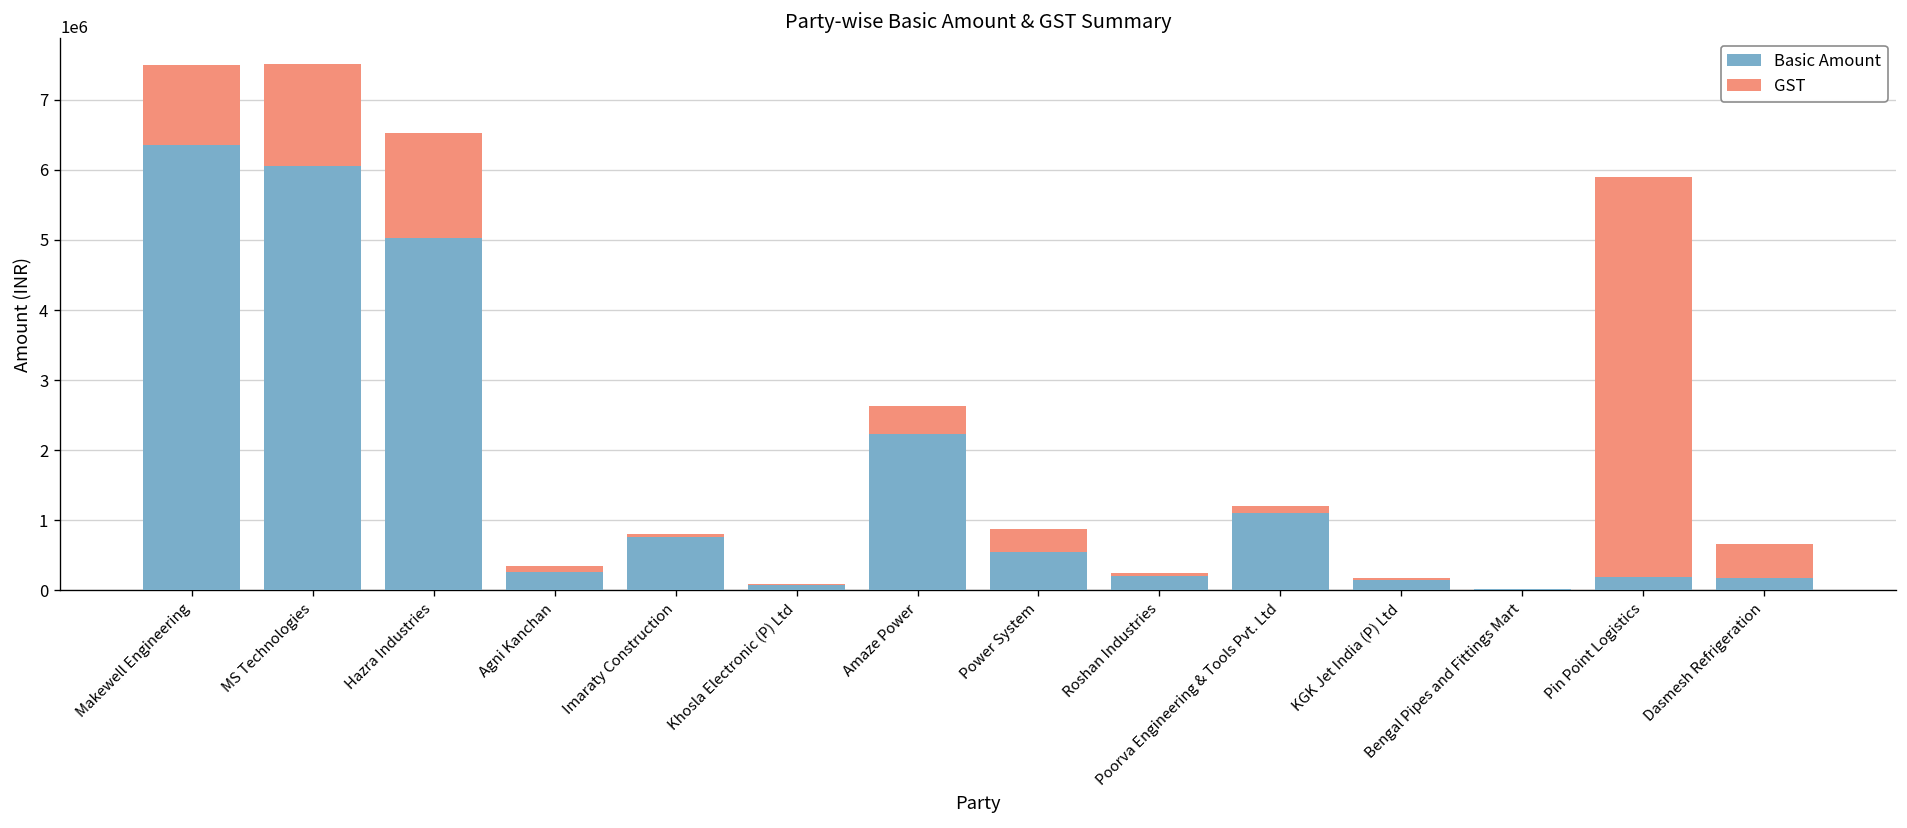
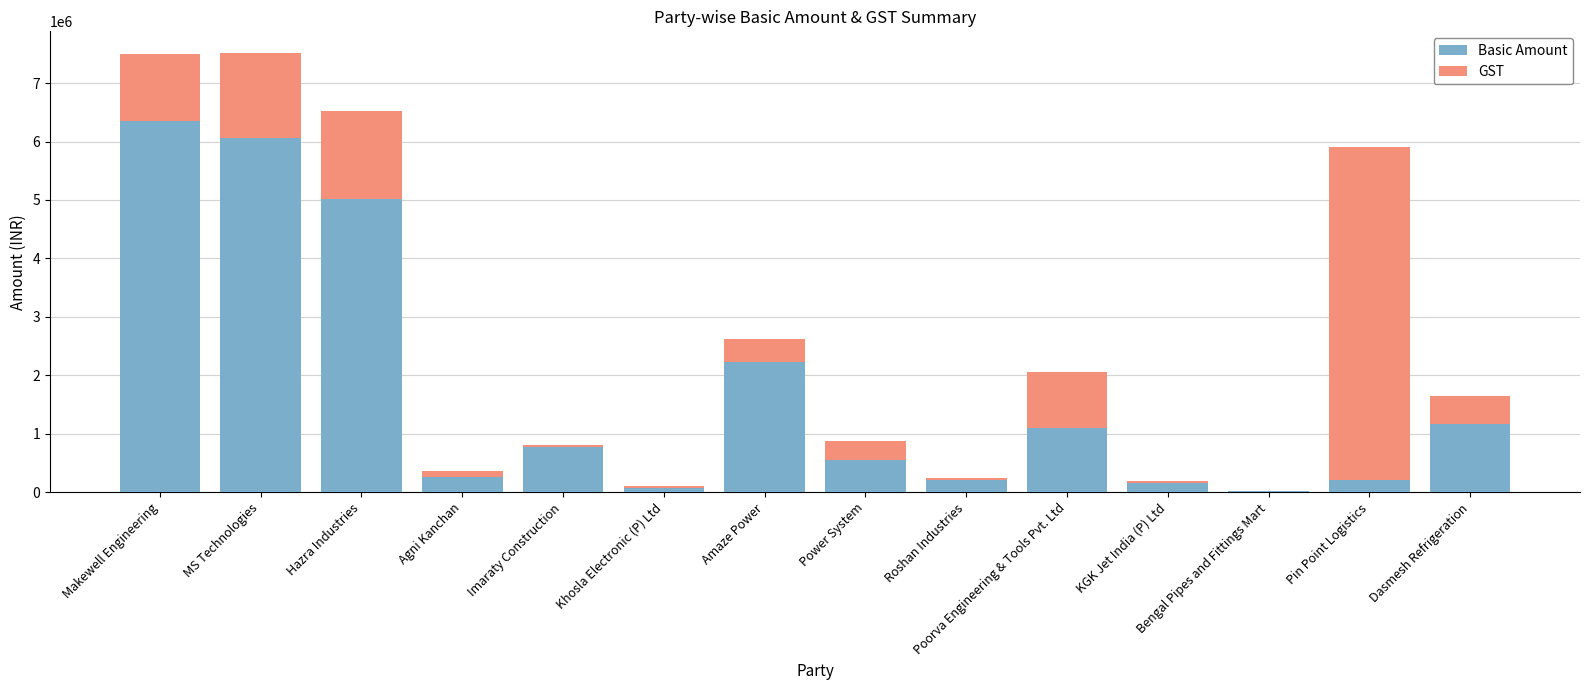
  {
    "Basic Amount": {
      "Makewell Engineering": 6400000,
      "MS Technologies": 6100000,
      "Hazra Industries": 5000000,
      "Agni Kanchan": 300000,
      "Imaraty Construction": 800000,
      "Khosla Electronic (P) Ltd": 100000,
      "Amaze Power": 2200000,
      "Power System": 500000,
      "Roshan Industries": 200000,
      "Poorva Engineering & Tools Pvt. Ltd": 1100000,
      "KGK Jet India (P) Ltd": 200000,
      "Pin Point Logistics": 200000,
-     "Dasmesh Refrigeration": 200000
+     "Dasmesh Refrigeration": 1200000
    },
    "GST": {
      "Makewell Engineering": 1100000,
      "MS Technologies": 1500000,
      "Hazra Industries": 1500000,
      "Agni Kanchan": 100000,
      "Amaze Power": 400000,
      "Power System": 300000,
-     "Poorva Engineering & Tools Pvt. Ltd": 100000,
+     "Poorva Engineering & Tools Pvt. Ltd": 900000,
      "Pin Point Logistics": 5700000,
      "Dasmesh Refrigeration": 500000
    }
  }
